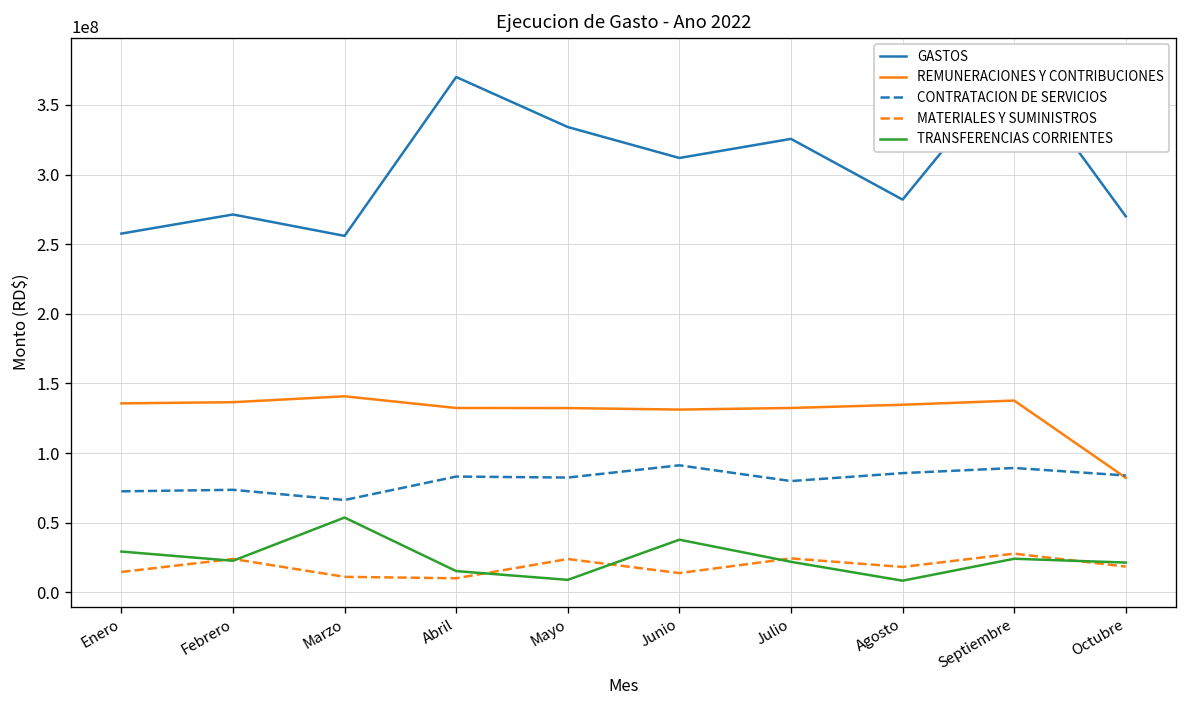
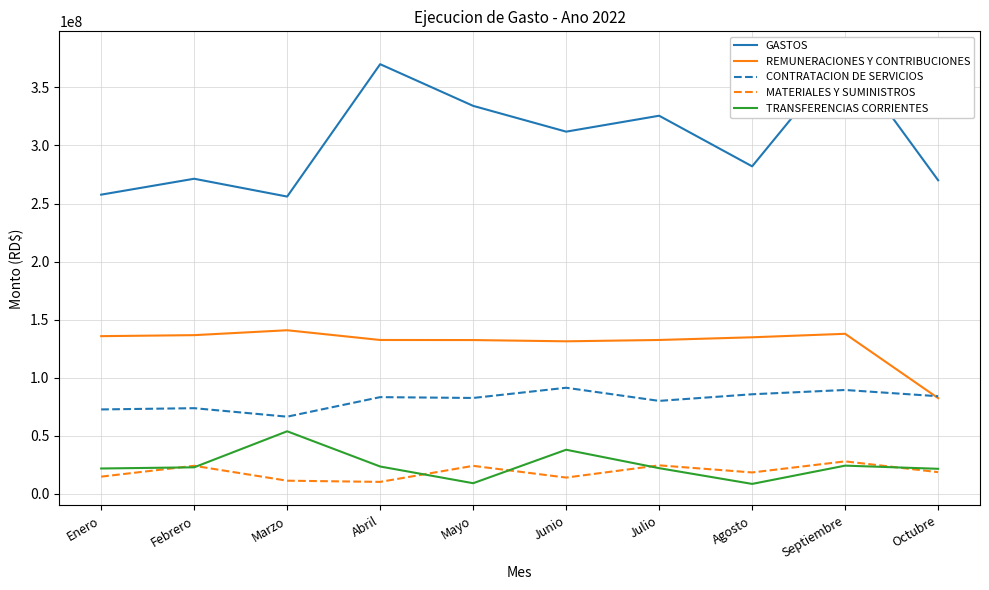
  {
    "TRANSFERENCIAS CORRIENTES": {
-     "Enero": 29000000,
+     "Enero": 22000000,
      "Marzo": 54000000,
-     "Abril": 15000000,
+     "Abril": 23000000,
      "Mayo": 9000000,
      "Junio": 38000000,
      "Julio": 22000000,
      "Agosto": 8000000,
      "Septiembre": 24000000,
      "Octubre": 21000000
    }
  }
